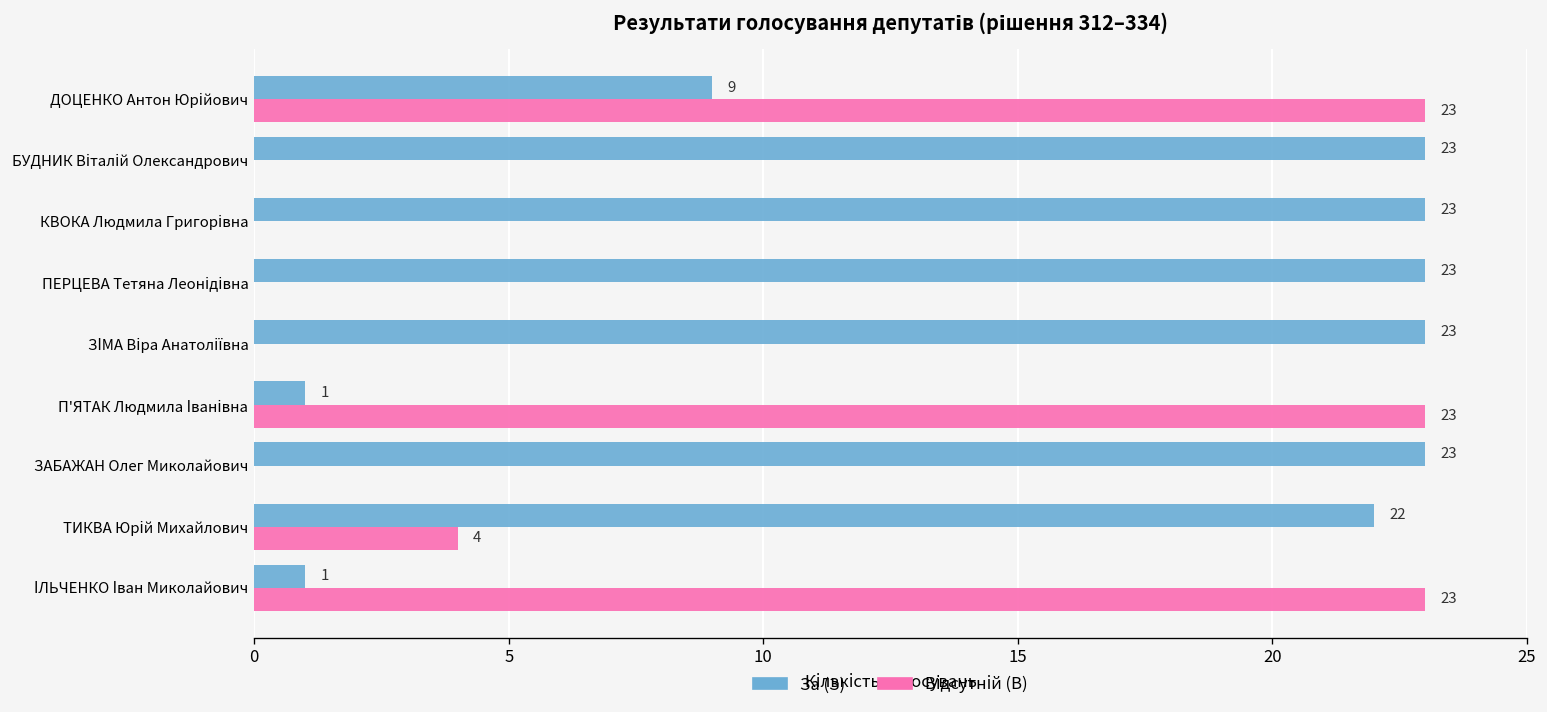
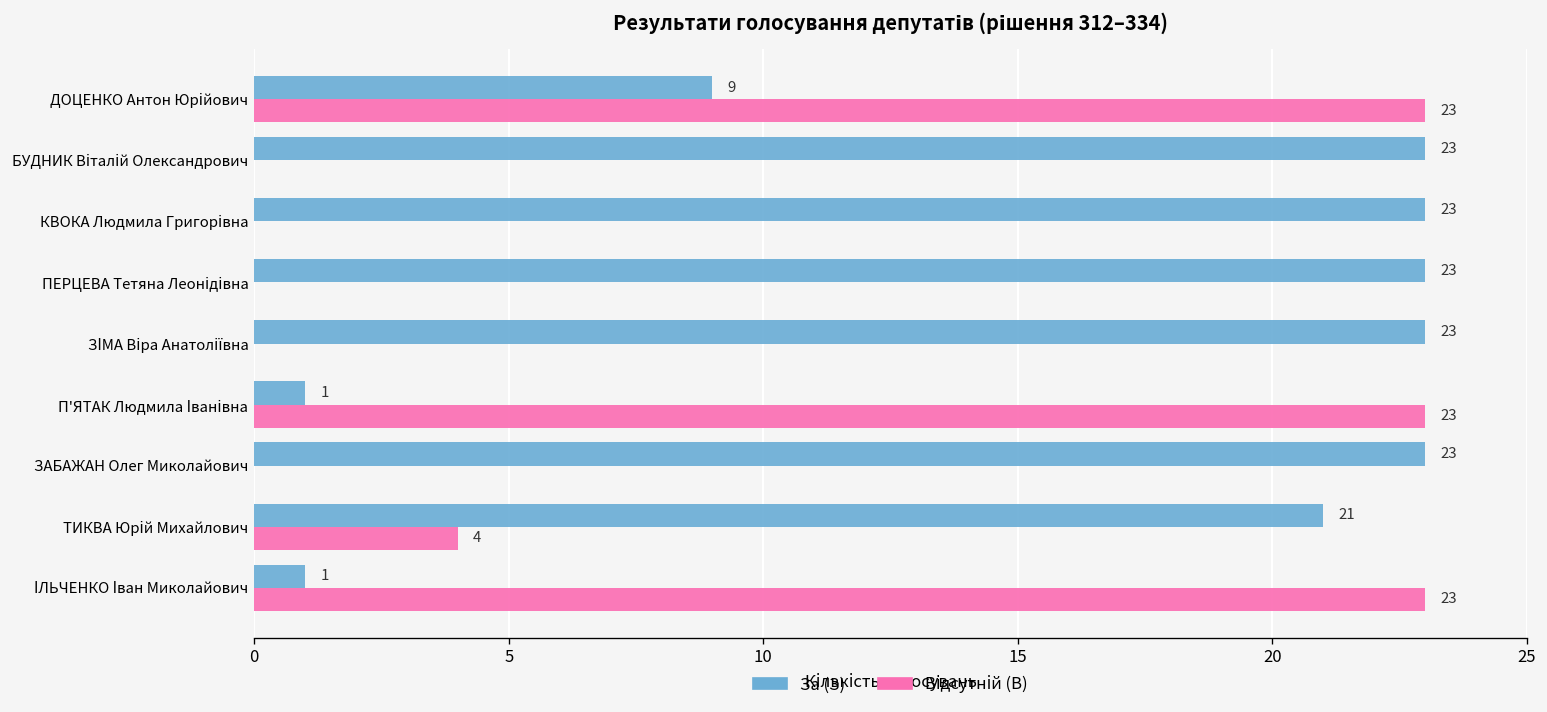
  {
    "За (З)": {
      "ДОЦЕНКО Антон Юрійович": 9,
      "БУДНИК Віталій Олександрович": 23,
      "КВОКА Людмила Григорівна": 23,
      "ПЕРЦЕВА Тетяна Леонідівна": 23,
      "ЗІМА Віра Анатоліївна": 23,
      "П'ЯТАК Людмила Іванівна": 1,
      "ЗАБАЖАН Олег Миколайович": 23,
-     "ТИКВА Юрій Михайлович": 22,
+     "ТИКВА Юрій Михайлович": 21,
      "ІЛЬЧЕНКО Іван Миколайович": 1
    },
    "Відсутній (В)": {
      "ДОЦЕНКО Антон Юрійович": 23,
      "П'ЯТАК Людмила Іванівна": 23,
      "ТИКВА Юрій Михайлович": 4,
      "ІЛЬЧЕНКО Іван Миколайович": 23
    }
  }
